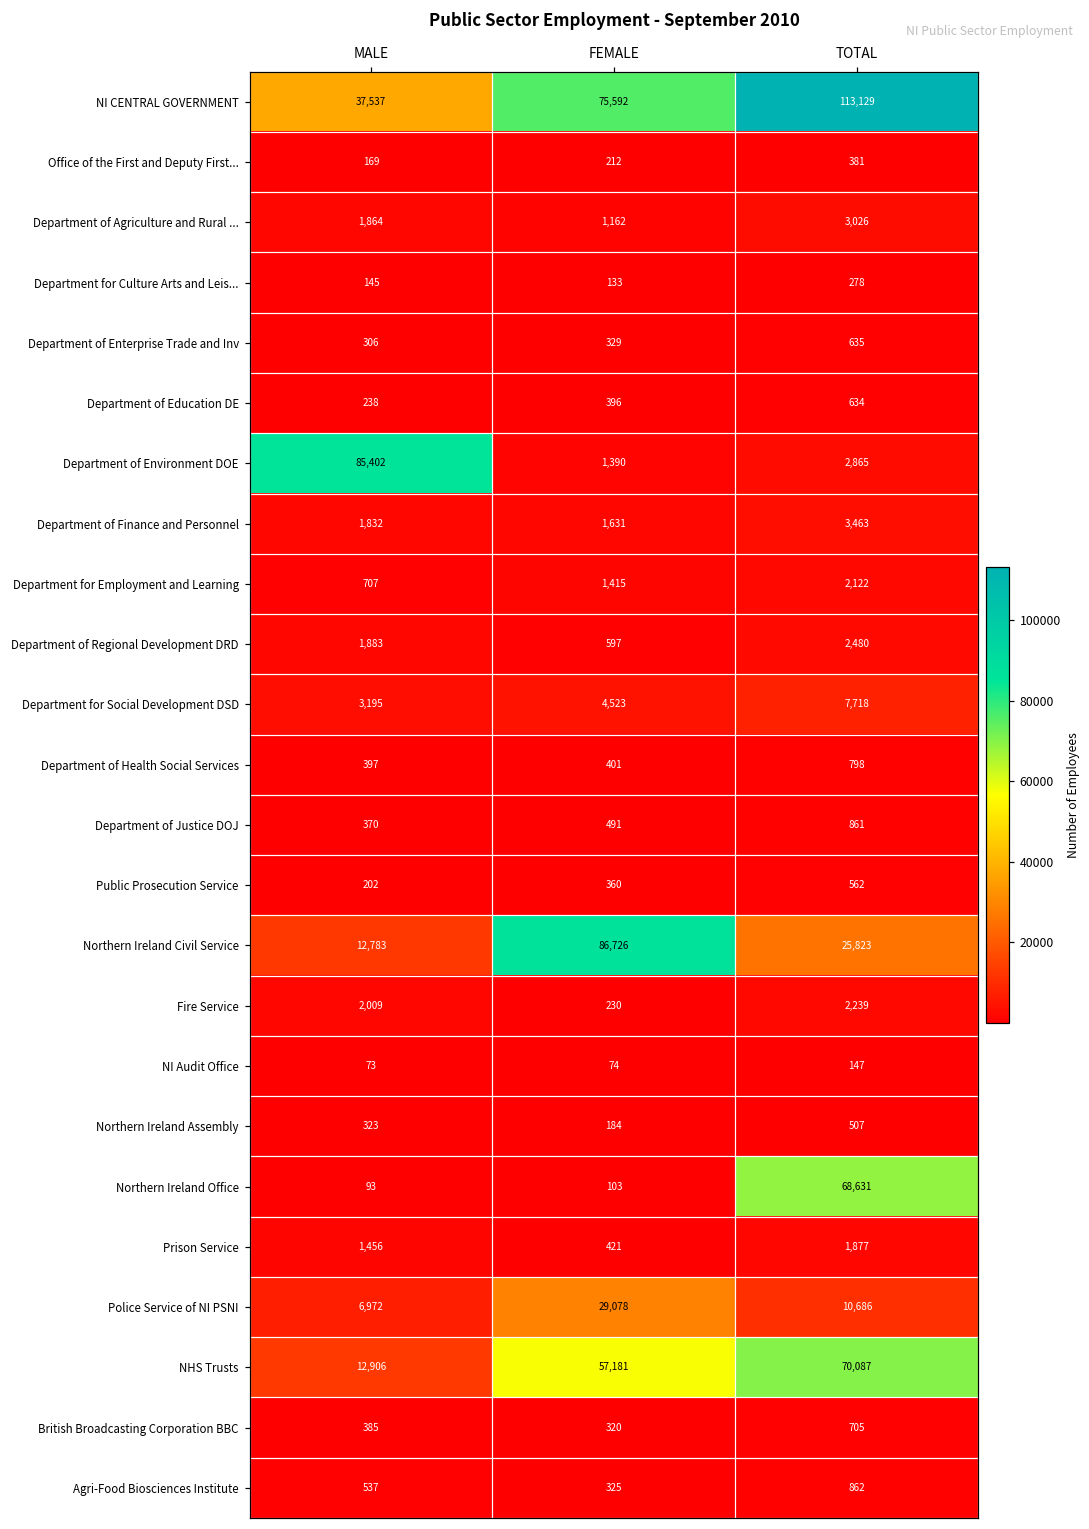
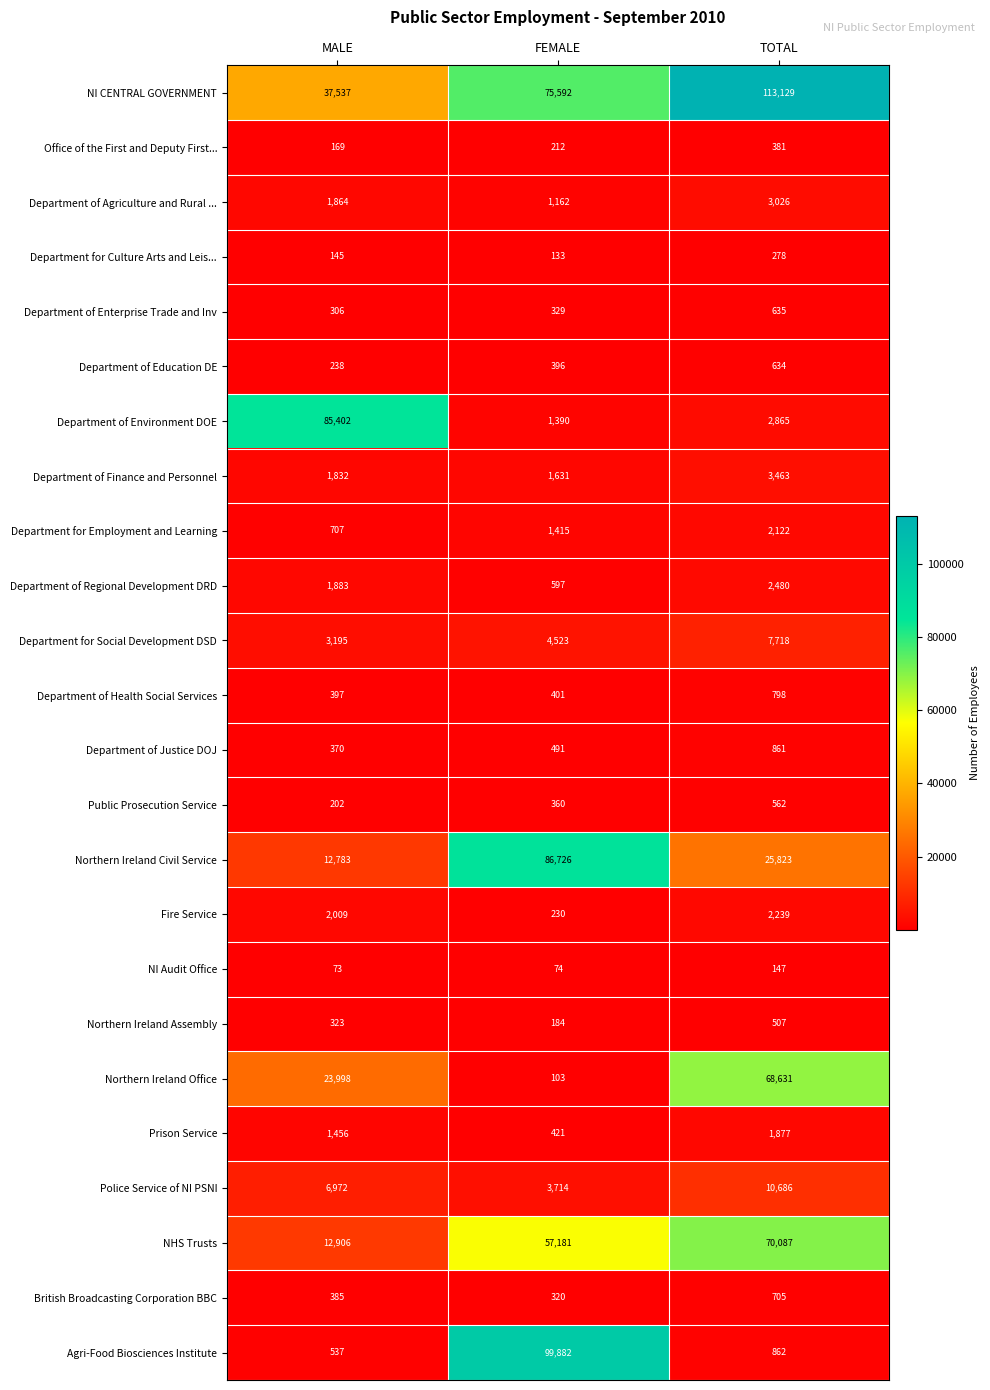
  {
    "NI CENTRAL GOVERNMENT": {
      "MALE": "37,537",
      "FEMALE": "75,592",
      "TOTAL": "113,129"
    },
    "Office of the First and Deputy First...": {
      "MALE": "169",
      "FEMALE": "212",
      "TOTAL": "381"
    },
    "Department of Agriculture and Rural ...": {
      "MALE": "1,864",
      "FEMALE": "1,162",
      "TOTAL": "3,026"
    },
    "Department for Culture Arts and Leis...": {
      "MALE": "145",
      "FEMALE": "133",
      "TOTAL": "278"
    },
    "Department of Enterprise Trade and Inv": {
      "MALE": "306",
      "FEMALE": "329",
      "TOTAL": "635"
    },
    "Department of Education DE": {
      "MALE": "238",
      "FEMALE": "396",
      "TOTAL": "634"
    },
    "Department of Environment DOE": {
      "MALE": "85,402",
      "FEMALE": "1,390",
      "TOTAL": "2,865"
    },
    "Department of Finance and Personnel": {
      "MALE": "1,832",
      "FEMALE": "1,631",
      "TOTAL": "3,463"
    },
    "Department for Employment and Learning": {
      "MALE": "707",
      "FEMALE": "1,415",
      "TOTAL": "2,122"
    },
    "Department of Regional Development DRD": {
      "MALE": "1,883",
      "FEMALE": "597",
      "TOTAL": "2,480"
    },
    "Department for Social Development DSD": {
      "MALE": "3,195",
      "FEMALE": "4,523",
      "TOTAL": "7,718"
    },
    "Department of Health Social Services": {
      "MALE": "397",
      "FEMALE": "401",
      "TOTAL": "798"
    },
    "Department of Justice DOJ": {
      "MALE": "370",
      "FEMALE": "491",
      "TOTAL": "861"
    },
    "Public Prosecution Service": {
      "MALE": "202",
      "FEMALE": "360",
      "TOTAL": "562"
    },
    "Northern Ireland Civil Service": {
      "MALE": "12,783",
      "FEMALE": "86,726",
      "TOTAL": "25,823"
    },
    "Fire Service": {
      "MALE": "2,009",
      "FEMALE": "230",
      "TOTAL": "2,239"
    },
    "NI Audit Office": {
      "MALE": "73",
      "FEMALE": "74",
      "TOTAL": "147"
    },
    "Northern Ireland Assembly": {
      "MALE": "323",
      "FEMALE": "184",
      "TOTAL": "507"
    },
    "Northern Ireland Office": {
-     "MALE": "93",
+     "MALE": "23,998",
      "FEMALE": "103",
      "TOTAL": "68,631"
    },
    "Prison Service": {
      "MALE": "1,456",
      "FEMALE": "421",
      "TOTAL": "1,877"
    },
    "Police Service of NI PSNI": {
      "MALE": "6,972",
-     "FEMALE": "29,078",
+     "FEMALE": "3,714",
      "TOTAL": "10,686"
    },
    "NHS Trusts": {
      "MALE": "12,906",
      "FEMALE": "57,181",
      "TOTAL": "70,087"
    },
    "British Broadcasting Corporation BBC": {
      "MALE": "385",
      "FEMALE": "320",
      "TOTAL": "705"
    },
    "Agri-Food Biosciences Institute": {
      "MALE": "537",
-     "FEMALE": "325",
+     "FEMALE": "99,882",
      "TOTAL": "862"
    }
  }
